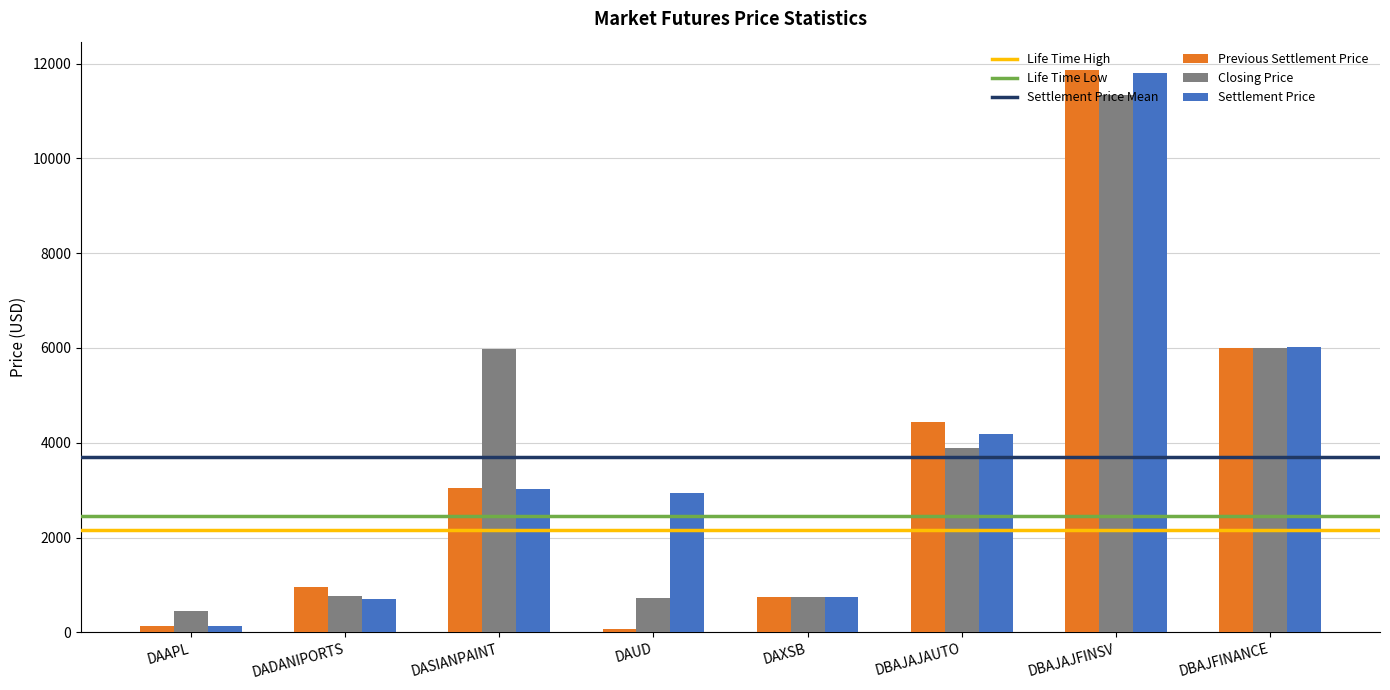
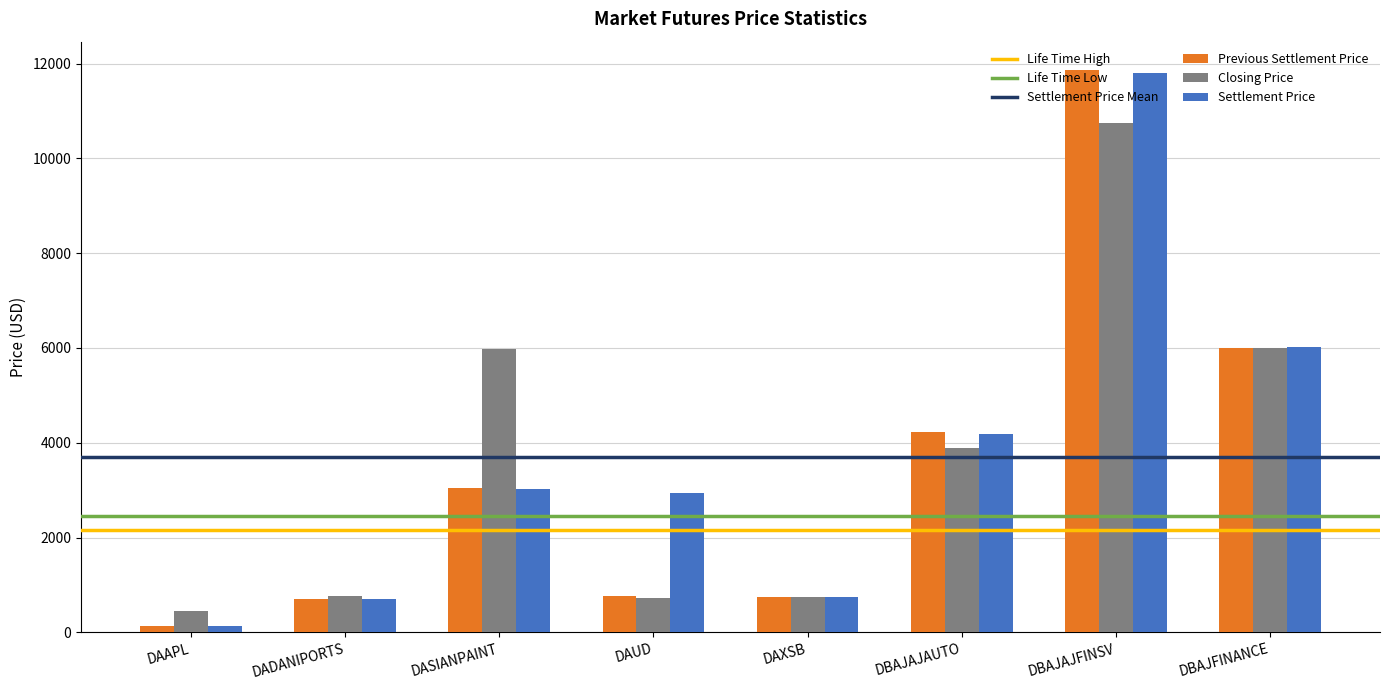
  {
    "Previous Settlement Price": {
      "DAAPL": 100,
-     "DADANIPORTS": 1000,
+     "DADANIPORTS": 700,
      "DASIANPAINT": 3000,
-     "DAUD": 100,
+     "DAUD": 800,
      "DAXSB": 700,
-     "DBAJAJAUTO": 4400,
+     "DBAJAJAUTO": 4200,
      "DBAJAJFINSV": 11900,
      "DBAJFINANCE": 6000
    },
    "Closing Price": {
      "DAAPL": 500,
      "DADANIPORTS": 800,
      "DASIANPAINT": 6000,
      "DAUD": 700,
      "DAXSB": 700,
      "DBAJAJAUTO": 3900,
-     "DBAJAJFINSV": 11300,
+     "DBAJAJFINSV": 10800,
      "DBAJFINANCE": 6000
    },
    "Settlement Price": {
      "DAAPL": 100,
      "DADANIPORTS": 700,
      "DASIANPAINT": 3000,
      "DAUD": 2900,
      "DAXSB": 800,
      "DBAJAJAUTO": 4200,
      "DBAJAJFINSV": 11800,
      "DBAJFINANCE": 6000
    }
  }
